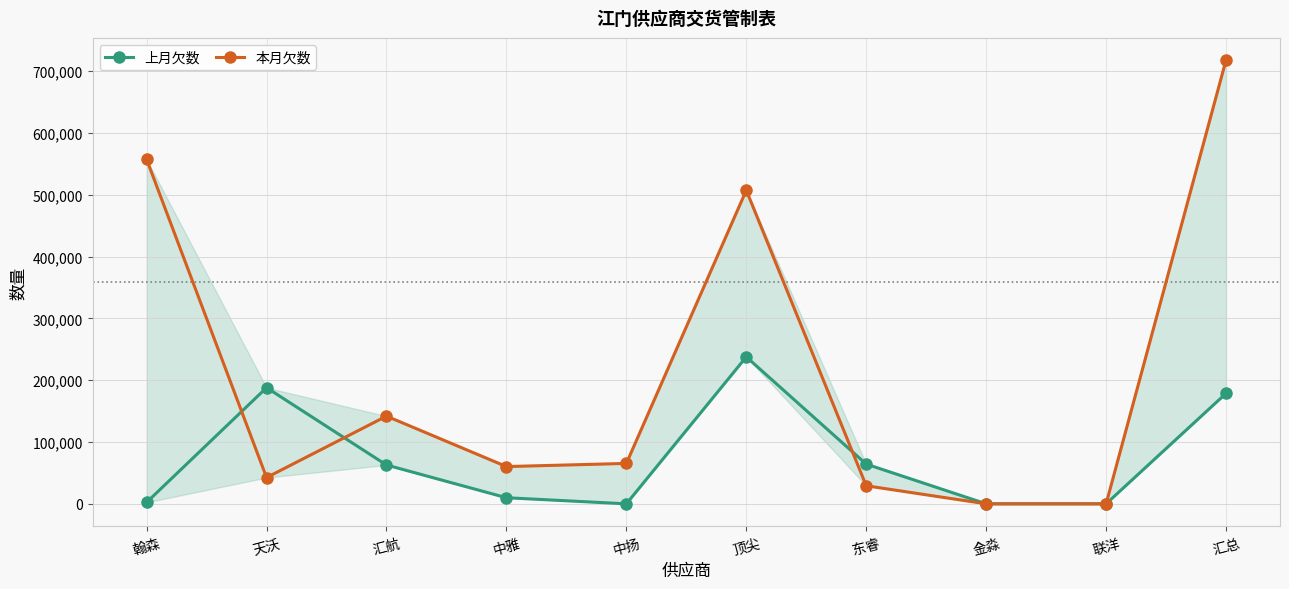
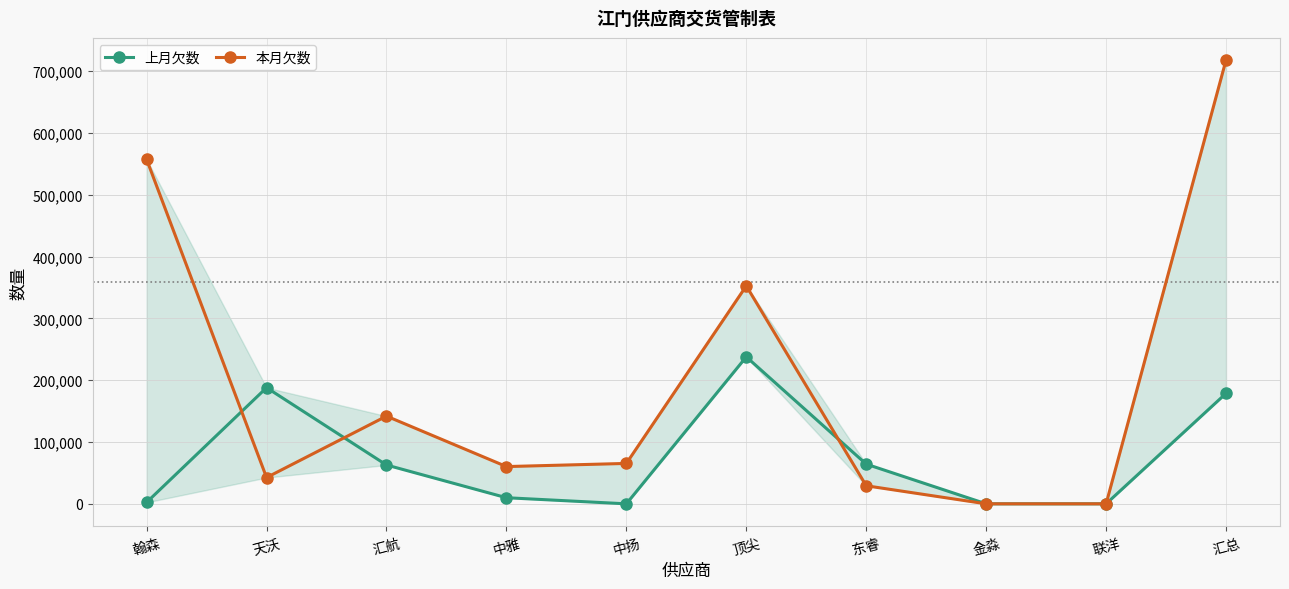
  {
    "本月欠数": {
      "天沃": "40,000",
-     "顶尖": "510,000",
+     "顶尖": "350,000",
      "东睿": "30,000"
    }
  }
